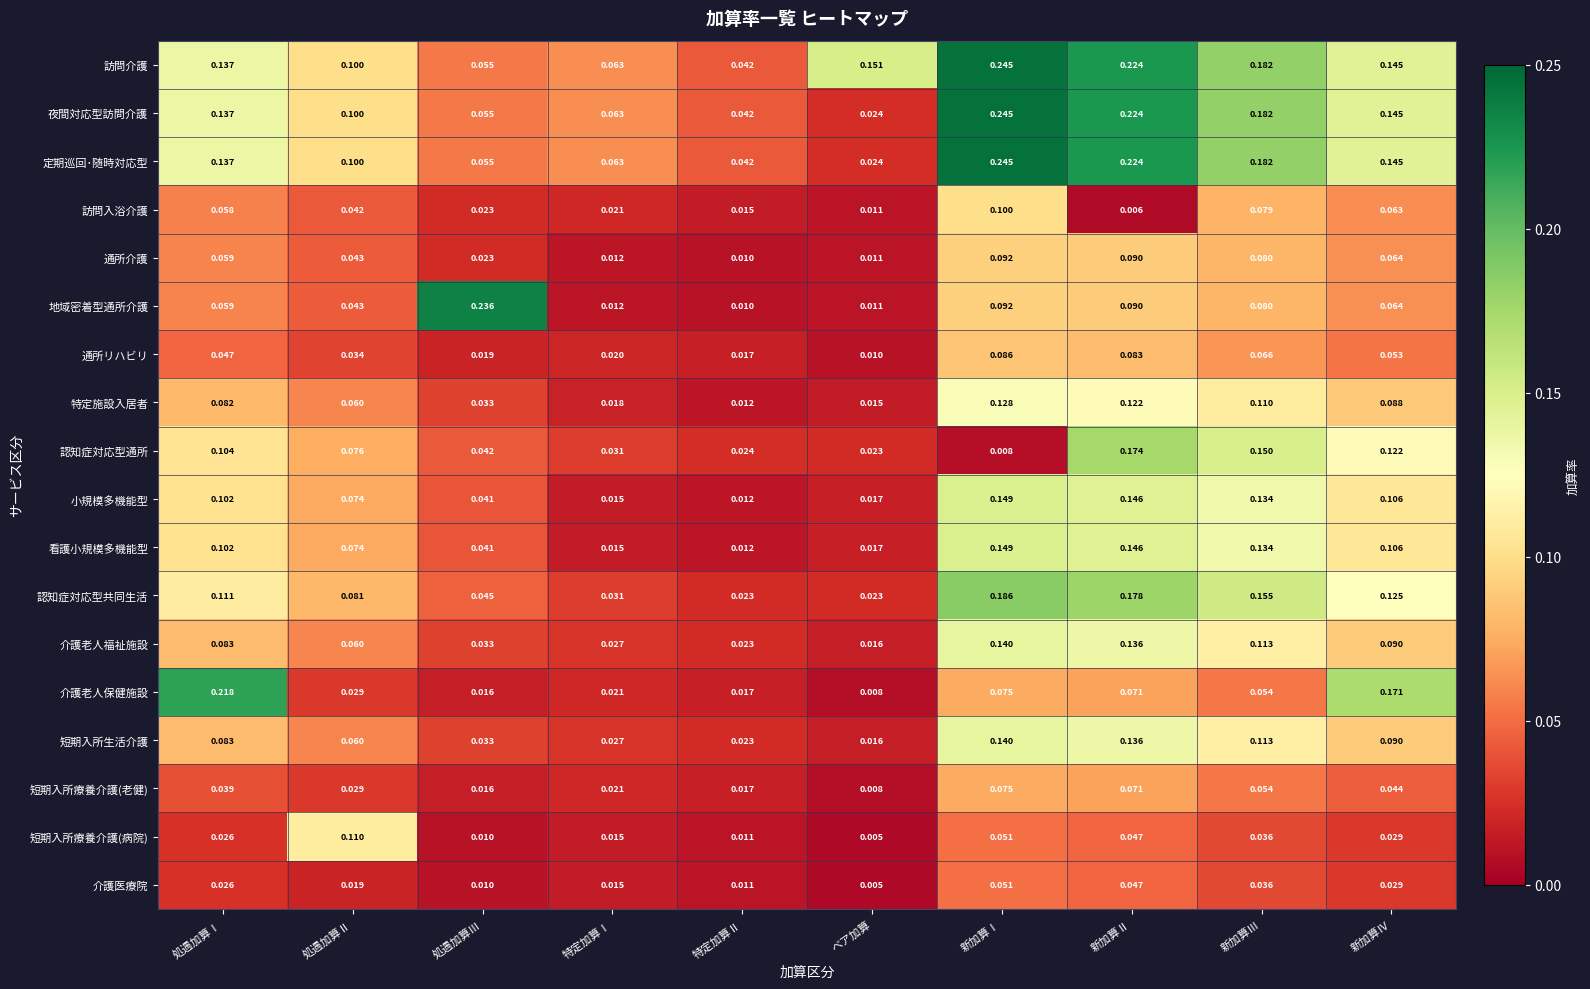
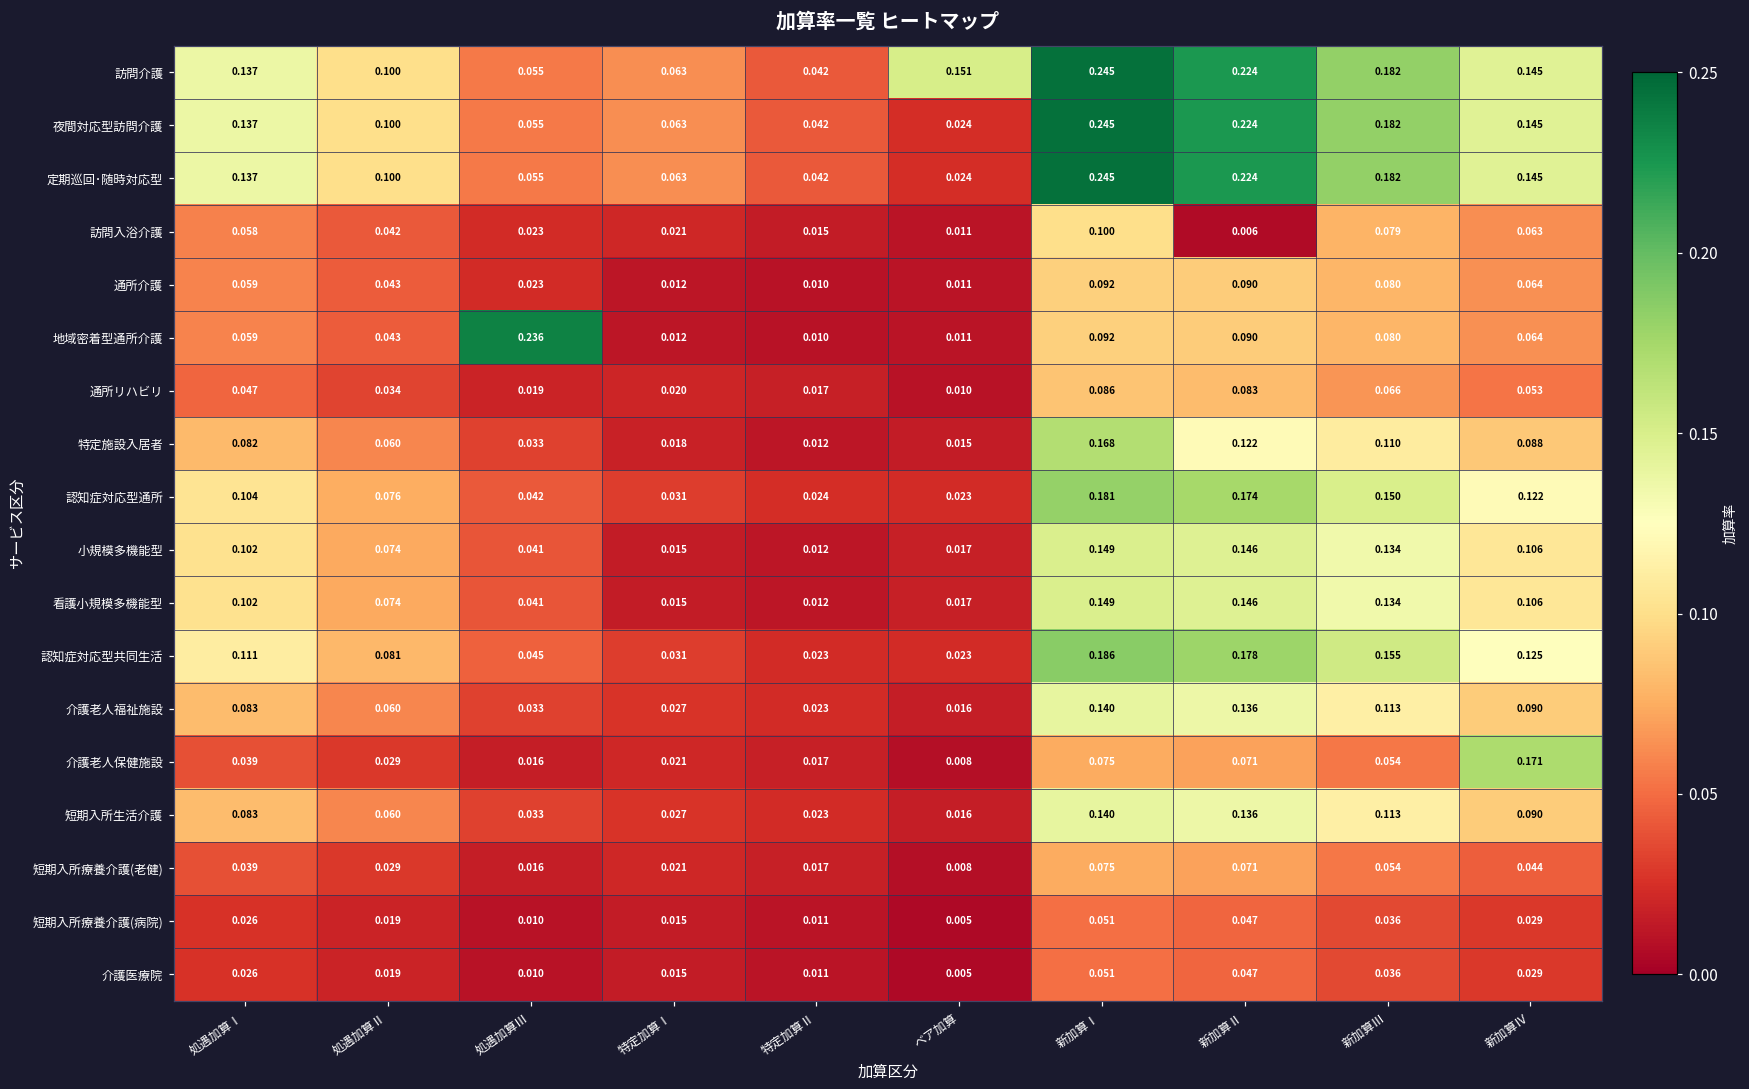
  {
    "訪問介護": {
      "処遇加算Ⅰ": 0.137,
      "処遇加算Ⅱ": 0.100,
      "処遇加算Ⅲ": 0.055,
      "特定加算Ⅰ": 0.063,
      "特定加算Ⅱ": 0.042,
      "ベア加算": 0.151,
      "新加算Ⅰ": 0.245,
      "新加算Ⅱ": 0.224,
      "新加算Ⅲ": 0.182,
      "新加算Ⅳ": 0.145
    },
    "夜間対応型訪問介護": {
      "処遇加算Ⅰ": 0.137,
      "処遇加算Ⅱ": 0.100,
      "処遇加算Ⅲ": 0.055,
      "特定加算Ⅰ": 0.063,
      "特定加算Ⅱ": 0.042,
      "ベア加算": 0.024,
      "新加算Ⅰ": 0.245,
      "新加算Ⅱ": 0.224,
      "新加算Ⅲ": 0.182,
      "新加算Ⅳ": 0.145
    },
    "定期巡回･随時対応型": {
      "処遇加算Ⅰ": 0.137,
      "処遇加算Ⅱ": 0.100,
      "処遇加算Ⅲ": 0.055,
      "特定加算Ⅰ": 0.063,
      "特定加算Ⅱ": 0.042,
      "ベア加算": 0.024,
      "新加算Ⅰ": 0.245,
      "新加算Ⅱ": 0.224,
      "新加算Ⅲ": 0.182,
      "新加算Ⅳ": 0.145
    },
    "訪問入浴介護": {
      "処遇加算Ⅰ": 0.058,
      "処遇加算Ⅱ": 0.042,
      "処遇加算Ⅲ": 0.023,
      "特定加算Ⅰ": 0.021,
      "特定加算Ⅱ": 0.015,
      "ベア加算": 0.011,
      "新加算Ⅰ": 0.100,
      "新加算Ⅱ": 0.006,
      "新加算Ⅲ": 0.079,
      "新加算Ⅳ": 0.063
    },
    "通所介護": {
      "処遇加算Ⅰ": 0.059,
      "処遇加算Ⅱ": 0.043,
      "処遇加算Ⅲ": 0.023,
      "特定加算Ⅰ": 0.012,
      "特定加算Ⅱ": 0.010,
      "ベア加算": 0.011,
      "新加算Ⅰ": 0.092,
      "新加算Ⅱ": 0.090,
      "新加算Ⅲ": 0.080,
      "新加算Ⅳ": 0.064
    },
    "地域密着型通所介護": {
      "処遇加算Ⅰ": 0.059,
      "処遇加算Ⅱ": 0.043,
      "処遇加算Ⅲ": 0.236,
      "特定加算Ⅰ": 0.012,
      "特定加算Ⅱ": 0.010,
      "ベア加算": 0.011,
      "新加算Ⅰ": 0.092,
      "新加算Ⅱ": 0.090,
      "新加算Ⅲ": 0.080,
      "新加算Ⅳ": 0.064
    },
    "通所リハビリ": {
      "処遇加算Ⅰ": 0.047,
      "処遇加算Ⅱ": 0.034,
      "処遇加算Ⅲ": 0.019,
      "特定加算Ⅰ": 0.020,
      "特定加算Ⅱ": 0.017,
      "ベア加算": 0.010,
      "新加算Ⅰ": 0.086,
      "新加算Ⅱ": 0.083,
      "新加算Ⅲ": 0.066,
      "新加算Ⅳ": 0.053
    },
    "特定施設入居者": {
      "処遇加算Ⅰ": 0.082,
      "処遇加算Ⅱ": 0.060,
      "処遇加算Ⅲ": 0.033,
      "特定加算Ⅰ": 0.018,
      "特定加算Ⅱ": 0.012,
      "ベア加算": 0.015,
-     "新加算Ⅰ": 0.128,
+     "新加算Ⅰ": 0.168,
      "新加算Ⅱ": 0.122,
      "新加算Ⅲ": 0.110,
      "新加算Ⅳ": 0.088
    },
    "認知症対応型通所": {
      "処遇加算Ⅰ": 0.104,
      "処遇加算Ⅱ": 0.076,
      "処遇加算Ⅲ": 0.042,
      "特定加算Ⅰ": 0.031,
      "特定加算Ⅱ": 0.024,
      "ベア加算": 0.023,
-     "新加算Ⅰ": 0.008,
+     "新加算Ⅰ": 0.181,
      "新加算Ⅱ": 0.174,
      "新加算Ⅲ": 0.150,
      "新加算Ⅳ": 0.122
    },
    "小規模多機能型": {
      "処遇加算Ⅰ": 0.102,
      "処遇加算Ⅱ": 0.074,
      "処遇加算Ⅲ": 0.041,
      "特定加算Ⅰ": 0.015,
      "特定加算Ⅱ": 0.012,
      "ベア加算": 0.017,
      "新加算Ⅰ": 0.149,
      "新加算Ⅱ": 0.146,
      "新加算Ⅲ": 0.134,
      "新加算Ⅳ": 0.106
    },
    "看護小規模多機能型": {
      "処遇加算Ⅰ": 0.102,
      "処遇加算Ⅱ": 0.074,
      "処遇加算Ⅲ": 0.041,
      "特定加算Ⅰ": 0.015,
      "特定加算Ⅱ": 0.012,
      "ベア加算": 0.017,
      "新加算Ⅰ": 0.149,
      "新加算Ⅱ": 0.146,
      "新加算Ⅲ": 0.134,
      "新加算Ⅳ": 0.106
    },
    "認知症対応型共同生活": {
      "処遇加算Ⅰ": 0.111,
      "処遇加算Ⅱ": 0.081,
      "処遇加算Ⅲ": 0.045,
      "特定加算Ⅰ": 0.031,
      "特定加算Ⅱ": 0.023,
      "ベア加算": 0.023,
      "新加算Ⅰ": 0.186,
      "新加算Ⅱ": 0.178,
      "新加算Ⅲ": 0.155,
      "新加算Ⅳ": 0.125
    },
    "介護老人福祉施設": {
      "処遇加算Ⅰ": 0.083,
      "処遇加算Ⅱ": 0.060,
      "処遇加算Ⅲ": 0.033,
      "特定加算Ⅰ": 0.027,
      "特定加算Ⅱ": 0.023,
      "ベア加算": 0.016,
      "新加算Ⅰ": 0.140,
      "新加算Ⅱ": 0.136,
      "新加算Ⅲ": 0.113,
      "新加算Ⅳ": 0.090
    },
    "介護老人保健施設": {
-     "処遇加算Ⅰ": 0.218,
+     "処遇加算Ⅰ": 0.039,
      "処遇加算Ⅱ": 0.029,
      "処遇加算Ⅲ": 0.016,
      "特定加算Ⅰ": 0.021,
      "特定加算Ⅱ": 0.017,
      "ベア加算": 0.008,
      "新加算Ⅰ": 0.075,
      "新加算Ⅱ": 0.071,
      "新加算Ⅲ": 0.054,
      "新加算Ⅳ": 0.171
    },
    "短期入所生活介護": {
      "処遇加算Ⅰ": 0.083,
      "処遇加算Ⅱ": 0.060,
      "処遇加算Ⅲ": 0.033,
      "特定加算Ⅰ": 0.027,
      "特定加算Ⅱ": 0.023,
      "ベア加算": 0.016,
      "新加算Ⅰ": 0.140,
      "新加算Ⅱ": 0.136,
      "新加算Ⅲ": 0.113,
      "新加算Ⅳ": 0.090
    },
    "短期入所療養介護(老健)": {
      "処遇加算Ⅰ": 0.039,
      "処遇加算Ⅱ": 0.029,
      "処遇加算Ⅲ": 0.016,
      "特定加算Ⅰ": 0.021,
      "特定加算Ⅱ": 0.017,
      "ベア加算": 0.008,
      "新加算Ⅰ": 0.075,
      "新加算Ⅱ": 0.071,
      "新加算Ⅲ": 0.054,
      "新加算Ⅳ": 0.044
    },
    "短期入所療養介護(病院)": {
      "処遇加算Ⅰ": 0.026,
-     "処遇加算Ⅱ": 0.110,
+     "処遇加算Ⅱ": 0.019,
      "処遇加算Ⅲ": 0.010,
      "特定加算Ⅰ": 0.015,
      "特定加算Ⅱ": 0.011,
      "ベア加算": 0.005,
      "新加算Ⅰ": 0.051,
      "新加算Ⅱ": 0.047,
      "新加算Ⅲ": 0.036,
      "新加算Ⅳ": 0.029
    },
    "介護医療院": {
      "処遇加算Ⅰ": 0.026,
      "処遇加算Ⅱ": 0.019,
      "処遇加算Ⅲ": 0.010,
      "特定加算Ⅰ": 0.015,
      "特定加算Ⅱ": 0.011,
      "ベア加算": 0.005,
      "新加算Ⅰ": 0.051,
      "新加算Ⅱ": 0.047,
      "新加算Ⅲ": 0.036,
      "新加算Ⅳ": 0.029
    }
  }
